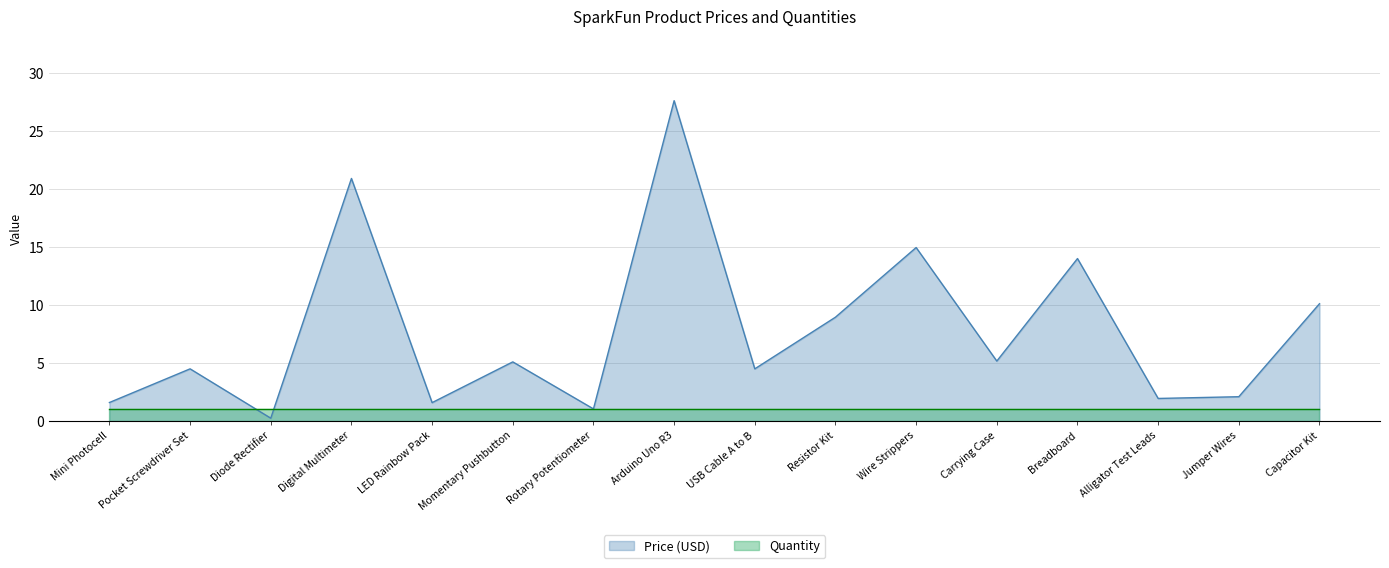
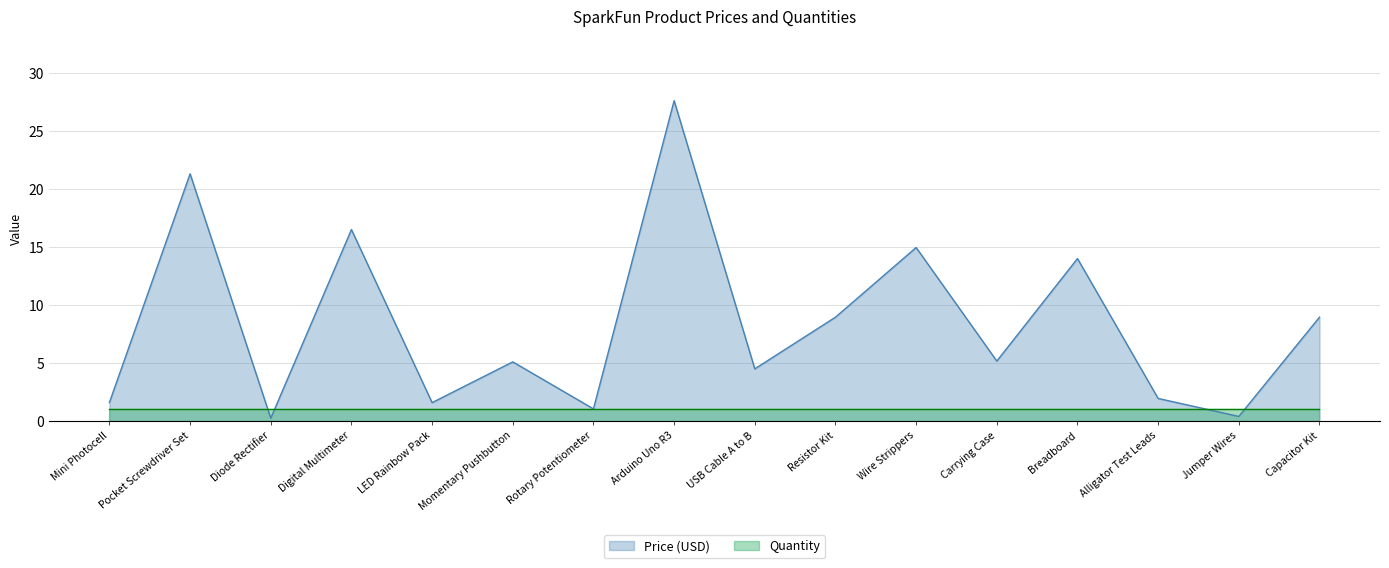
  {
    "Price (USD)": {
      "Mini Photocell": 1.6,
-     "Pocket Screwdriver Set": 4.5,
+     "Pocket Screwdriver Set": 21.3,
      "Diode Rectifier": 0.3,
-     "Digital Multimeter": 20.9,
+     "Digital Multimeter": 16.5,
      "LED Rainbow Pack": 1.6,
      "Momentary Pushbutton": 5.1,
      "Arduino Uno R3": 27.6,
      "USB Cable A to B": 4.5,
      "Resistor Kit": 9.0,
      "Wire Strippers": 15.0,
      "Carrying Case": 5.2,
      "Breadboard": 14.0,
      "Alligator Test Leads": 2.0,
-     "Jumper Wires": 2.1,
-     "Capacitor Kit": 10.1
+     "Jumper Wires": 0.4,
+     "Capacitor Kit": 9.0
    },
    "Quantity": {
      "Mini Photocell": 1.0,
      "Pocket Screwdriver Set": 1.0,
      "Diode Rectifier": 1.0,
      "Digital Multimeter": 1.0,
      "LED Rainbow Pack": 1.0,
      "Momentary Pushbutton": 1.0,
      "Arduino Uno R3": 1.0,
      "USB Cable A to B": 1.0,
      "Resistor Kit": 1.0,
      "Wire Strippers": 1.0,
      "Carrying Case": 1.0,
      "Breadboard": 1.0,
      "Alligator Test Leads": 1.0,
      "Jumper Wires": 1.0,
      "Capacitor Kit": 1.0
    }
  }
